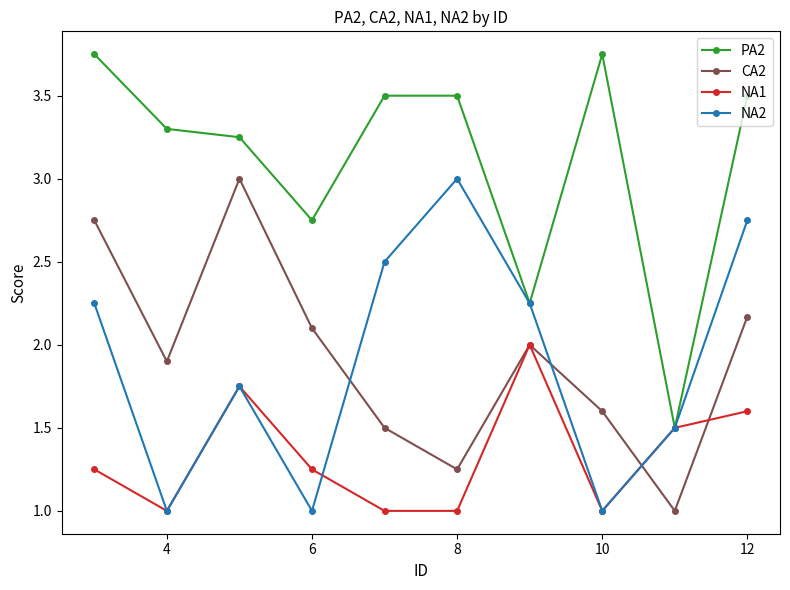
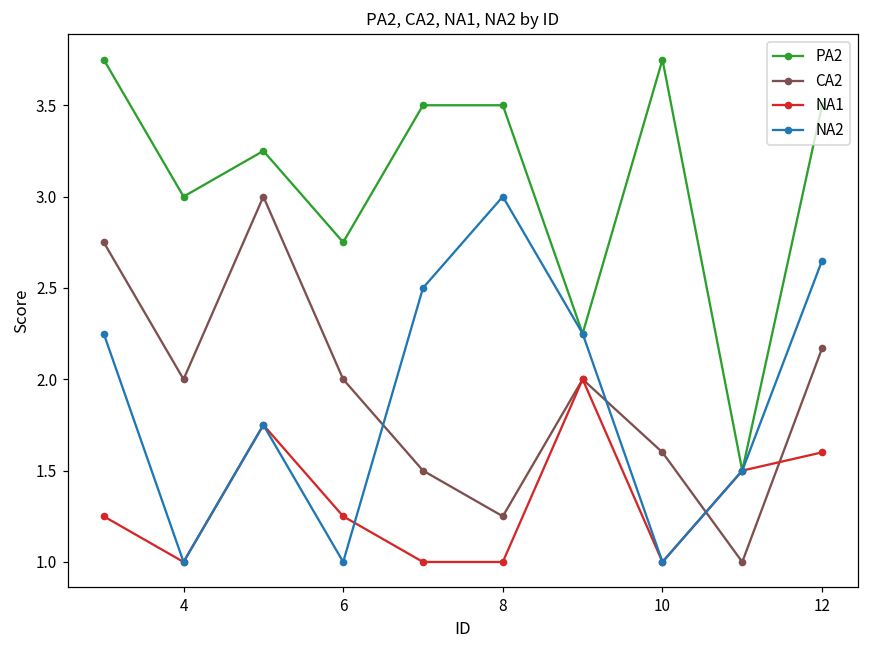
  {
    "PA2": {
-     "4": 3.3,
+     "4": 3.0,
      "6": 2.75,
      "8": 3.5,
      "10": 3.75
    },
    "CA2": {
-     "4": 1.9,
-     "6": 2.1,
+     "4": 2.0,
+     "6": 2.0,
      "8": 1.25,
      "10": 1.6,
      "12": 2.17
    },
    "NA1": {
      "6": 1.25,
      "8": 1.00,
      "12": 1.60
    },
    "NA2": {
      "6": 1.00,
      "8": 3.00,
-     "12": 2.75
+     "12": 2.65
    }
  }
